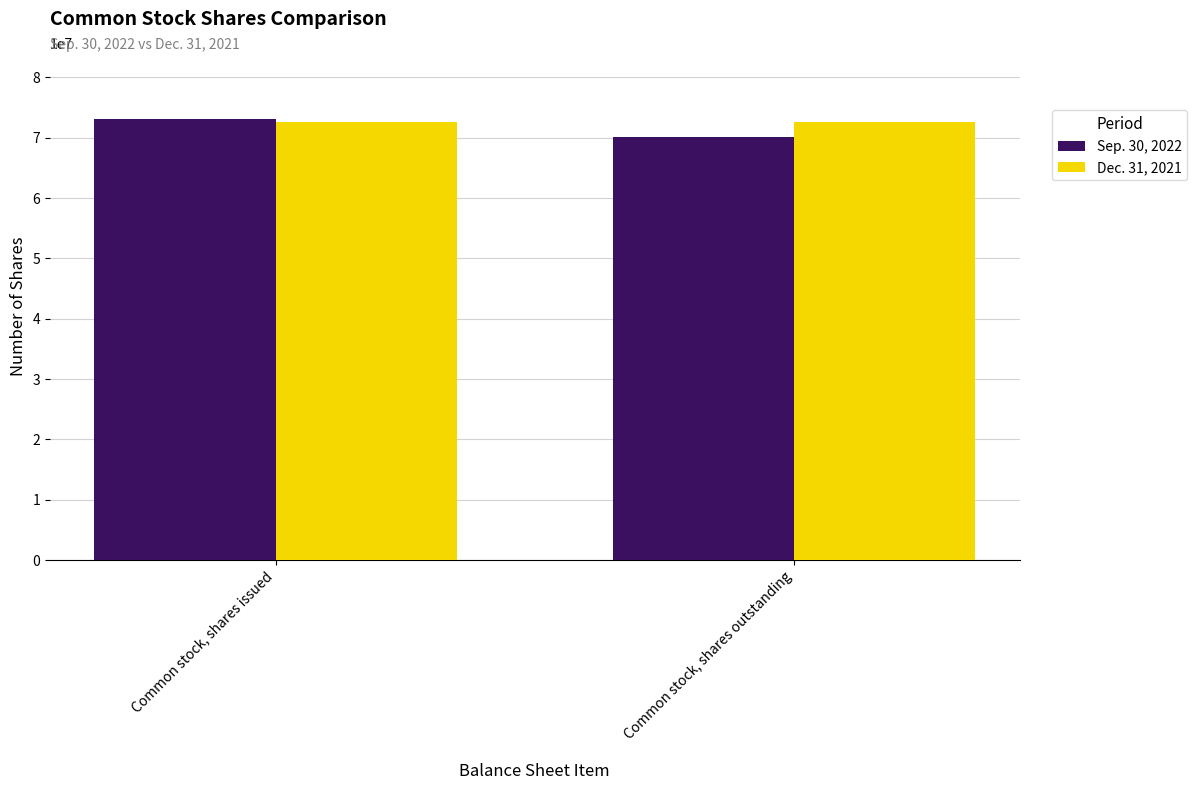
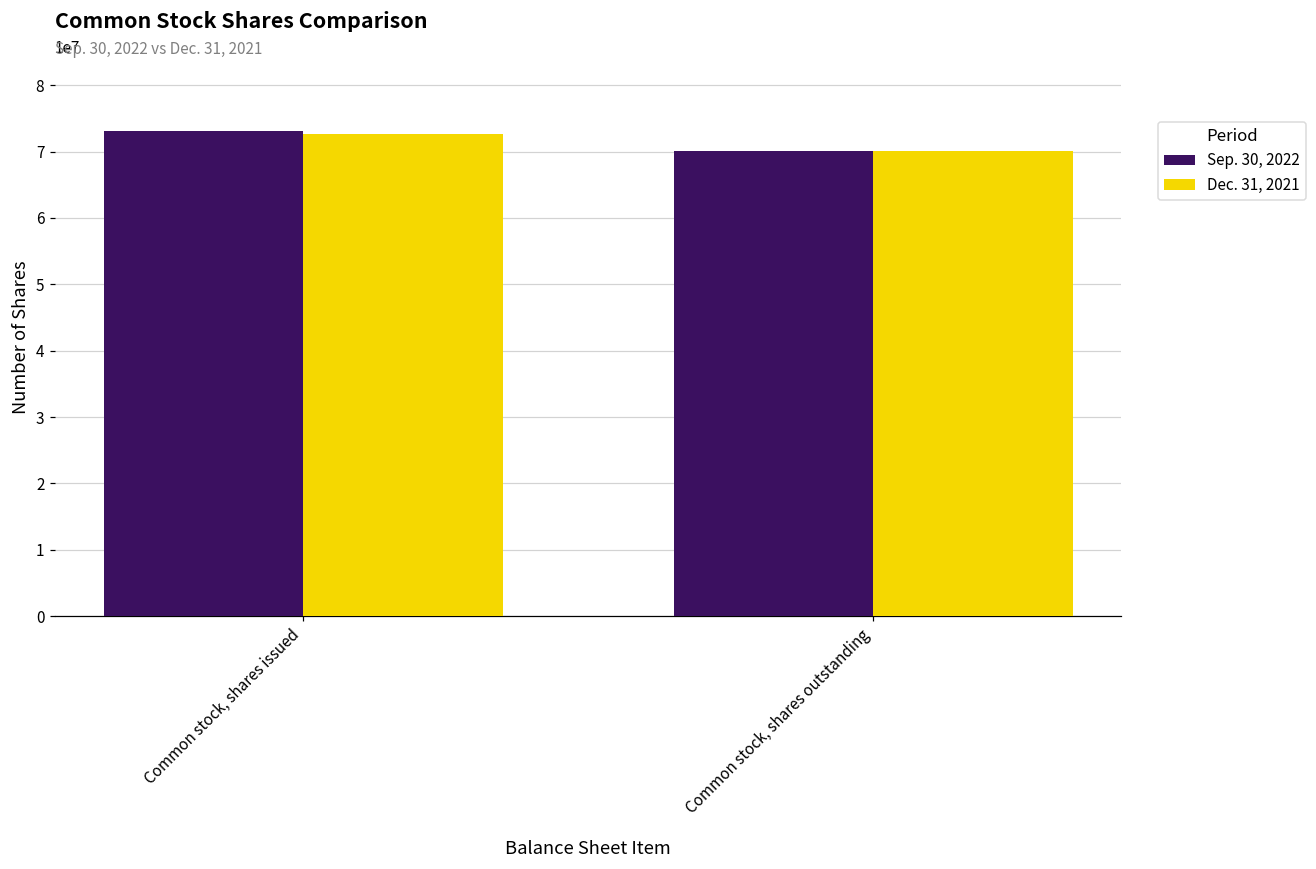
  {
    "Sep. 30, 2022": {
      "Common stock, shares issued": 73000000,
      "Common stock, shares outstanding": 70000000
    },
    "Dec. 31, 2021": {
      "Common stock, shares issued": 73000000,
-     "Common stock, shares outstanding": 73000000
+     "Common stock, shares outstanding": 70000000
    }
  }
